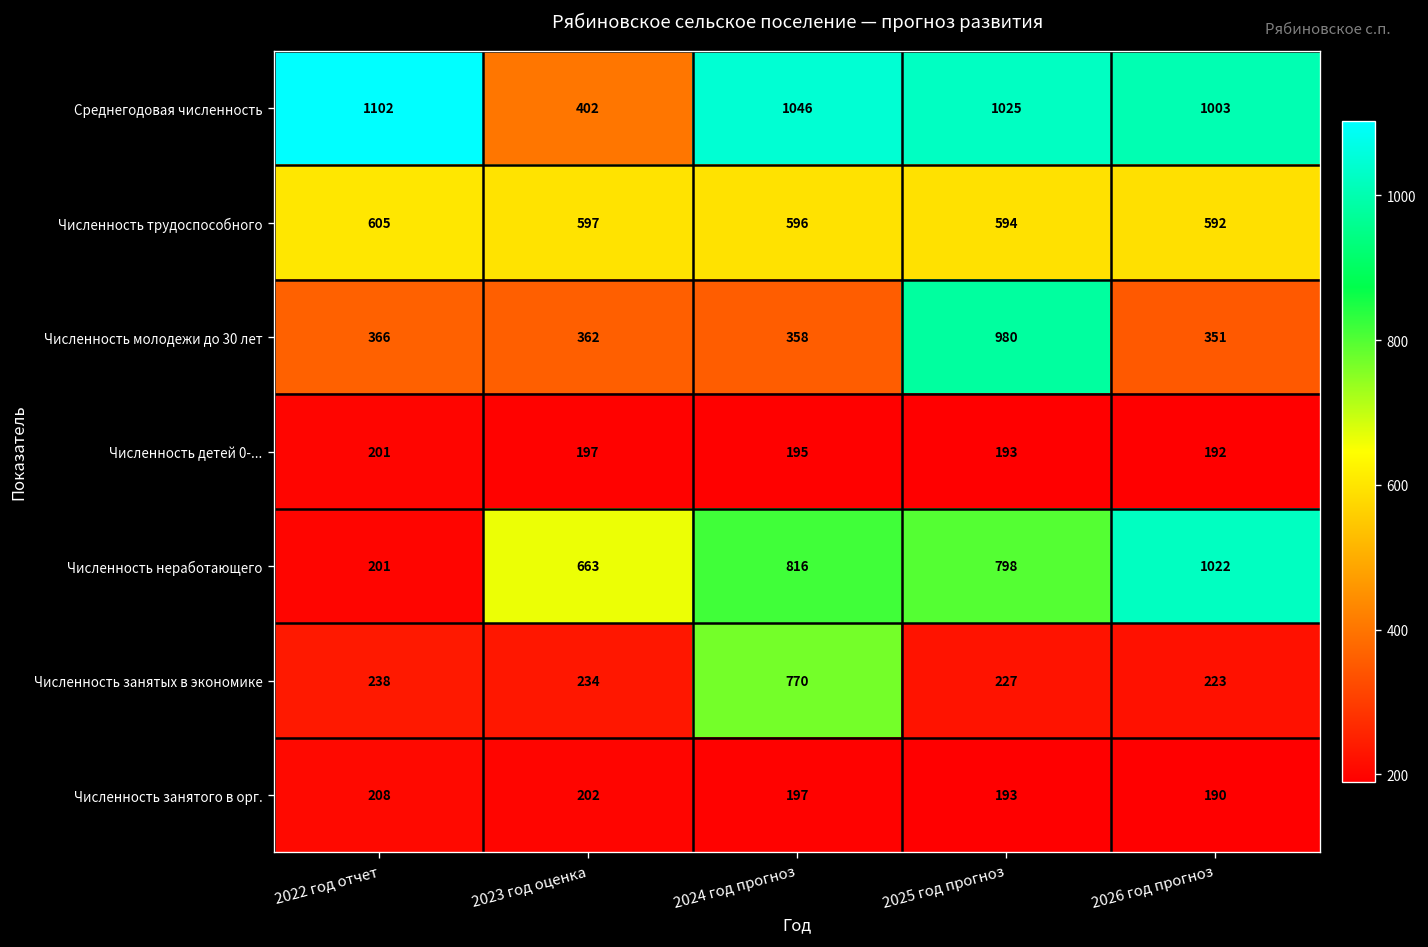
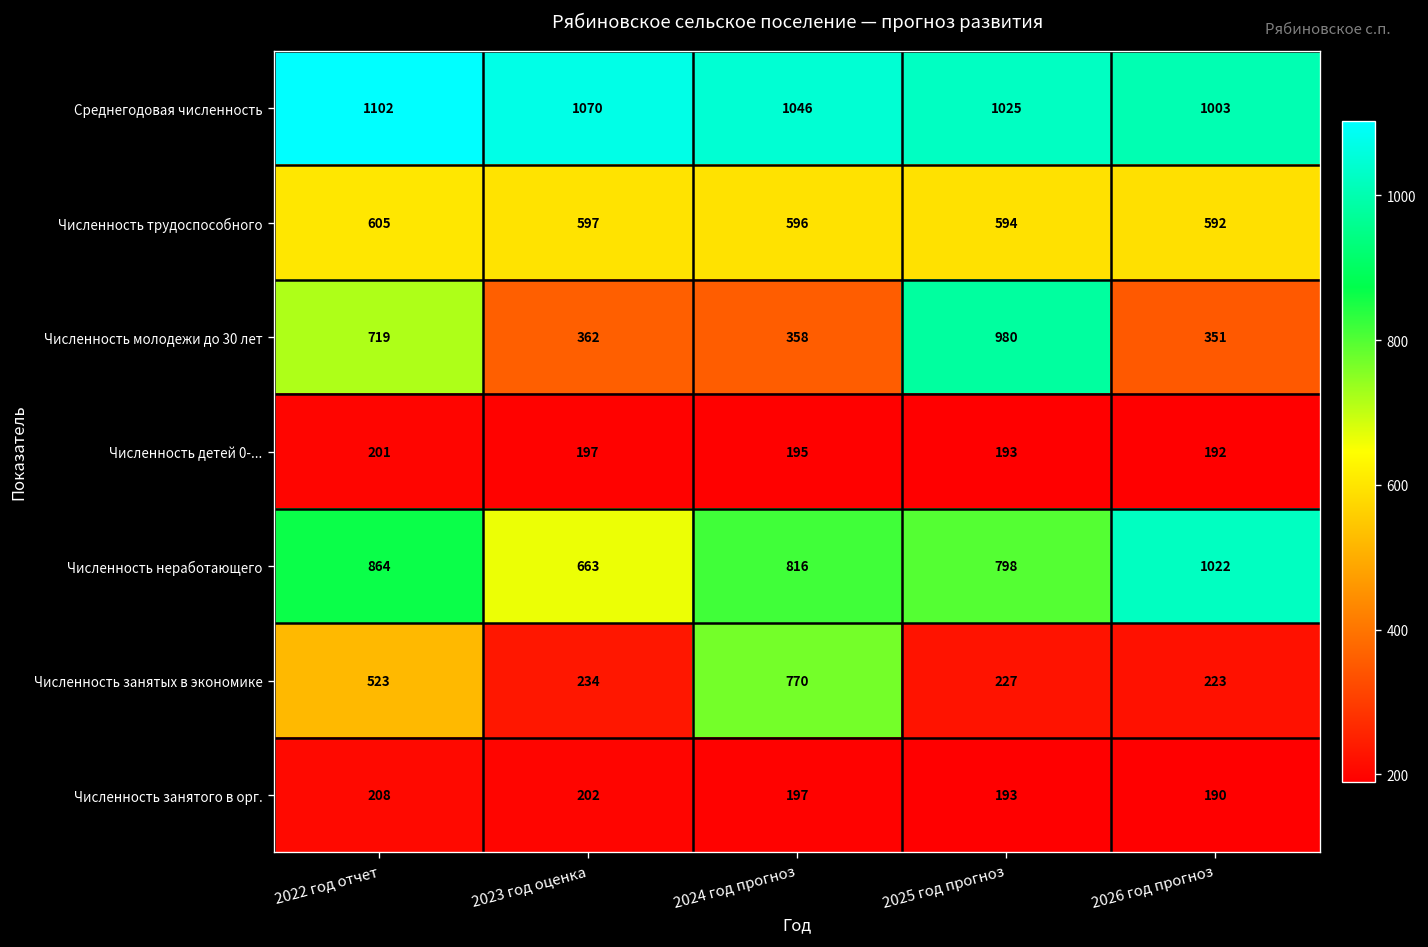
  {
    "Среднегодовая численность": {
      "2022 год отчет": 1102,
-     "2023 год оценка": 402,
+     "2023 год оценка": 1070,
      "2024 год прогноз": 1046,
      "2025 год прогноз": 1025,
      "2026 год прогноз": 1003
    },
    "Численность трудоспособного": {
      "2022 год отчет": 605,
      "2023 год оценка": 597,
      "2024 год прогноз": 596,
      "2025 год прогноз": 594,
      "2026 год прогноз": 592
    },
    "Численность молодежи до 30 лет": {
-     "2022 год отчет": 366,
+     "2022 год отчет": 719,
      "2023 год оценка": 362,
      "2024 год прогноз": 358,
      "2025 год прогноз": 980,
      "2026 год прогноз": 351
    },
    "Численность детей 0-...": {
      "2022 год отчет": 201,
      "2023 год оценка": 197,
      "2024 год прогноз": 195,
      "2025 год прогноз": 193,
      "2026 год прогноз": 192
    },
    "Численность неработающего": {
-     "2022 год отчет": 201,
+     "2022 год отчет": 864,
      "2023 год оценка": 663,
      "2024 год прогноз": 816,
      "2025 год прогноз": 798,
      "2026 год прогноз": 1022
    },
    "Численность занятых в экономике": {
-     "2022 год отчет": 238,
+     "2022 год отчет": 523,
      "2023 год оценка": 234,
      "2024 год прогноз": 770,
      "2025 год прогноз": 227,
      "2026 год прогноз": 223
    },
    "Численность занятого в орг.": {
      "2022 год отчет": 208,
      "2023 год оценка": 202,
      "2024 год прогноз": 197,
      "2025 год прогноз": 193,
      "2026 год прогноз": 190
    }
  }
